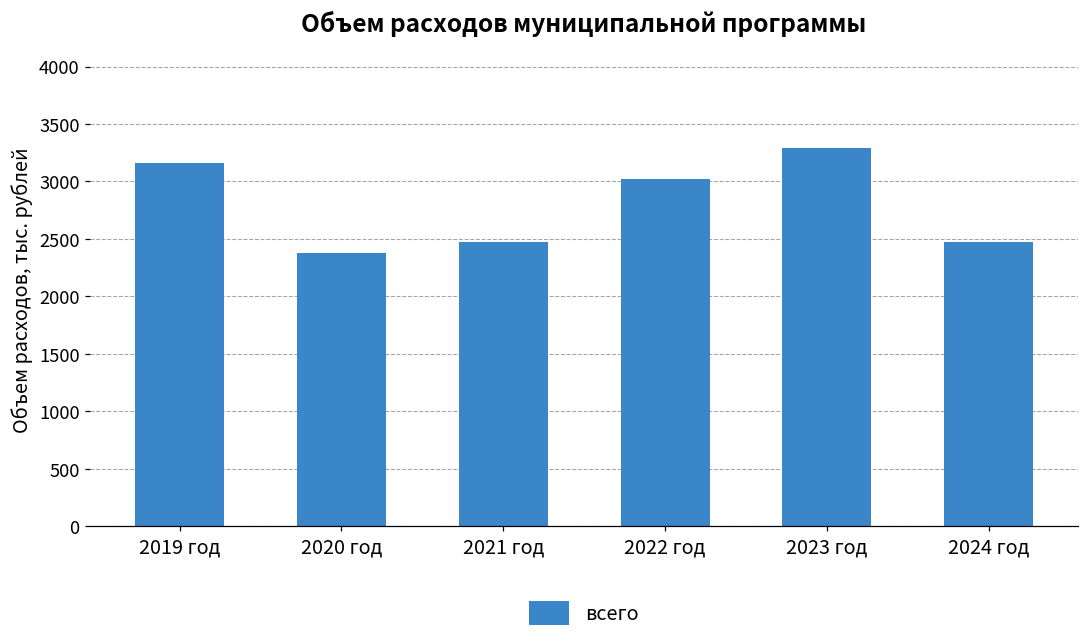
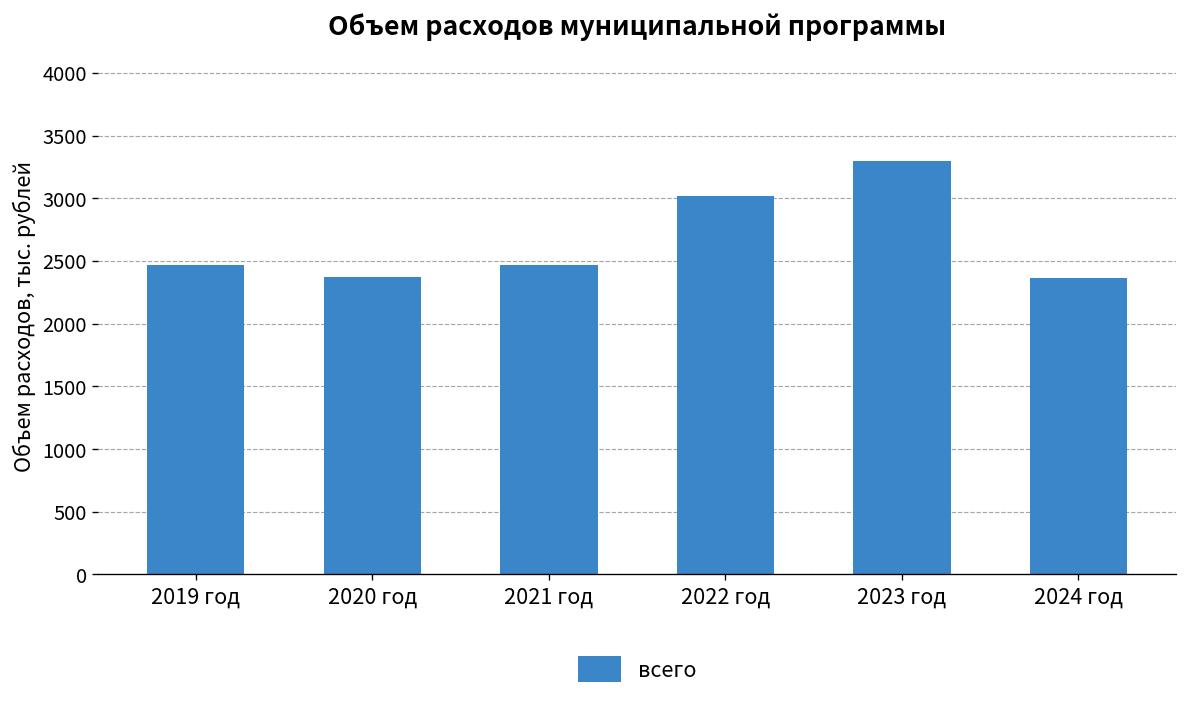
  {
-   "2019 год": 3160,
+   "2019 год": 2470,
    "2020 год": 2370,
    "2021 год": 2470,
    "2022 год": 3020,
    "2023 год": 3290,
-   "2024 год": 2470
+   "2024 год": 2370
  }
